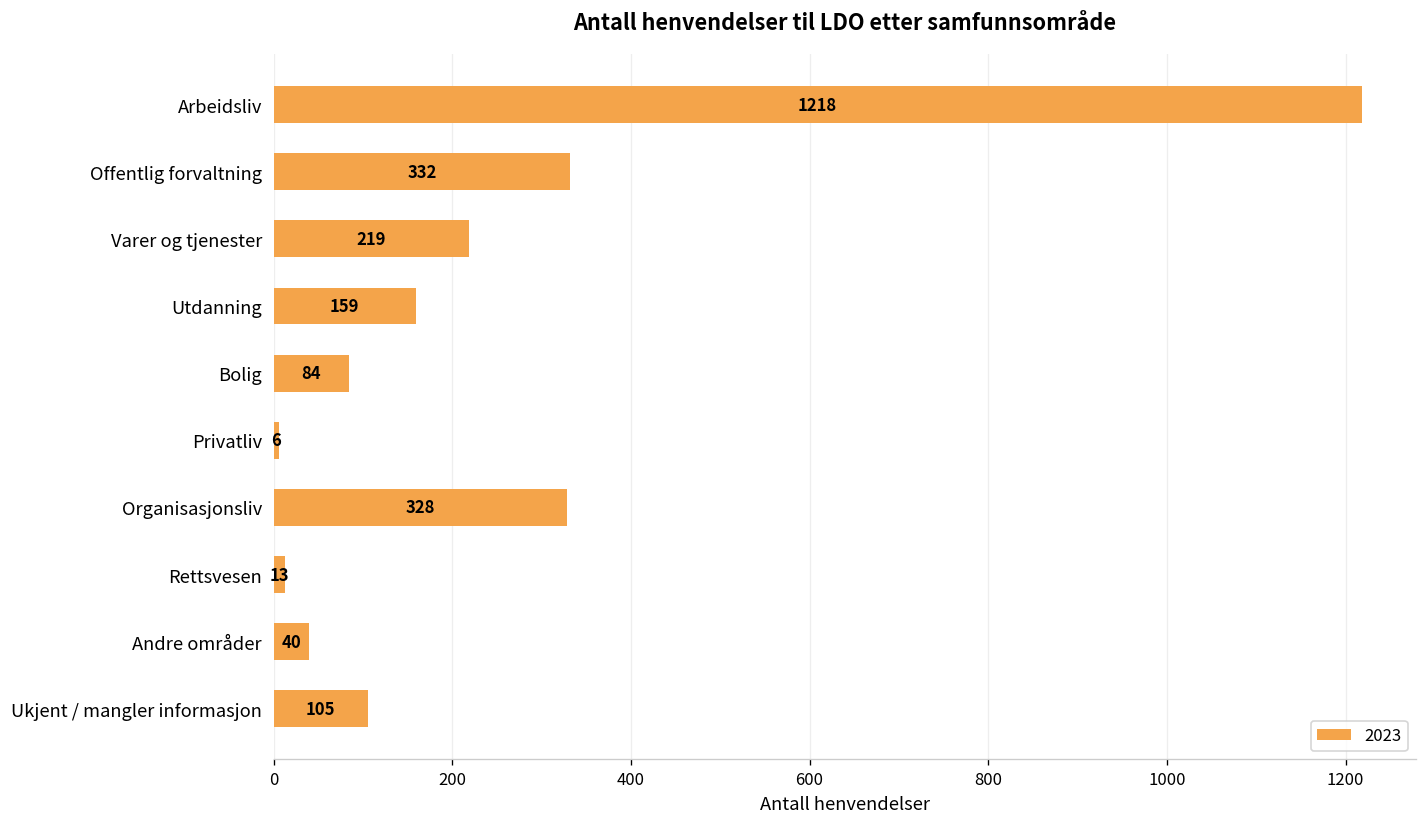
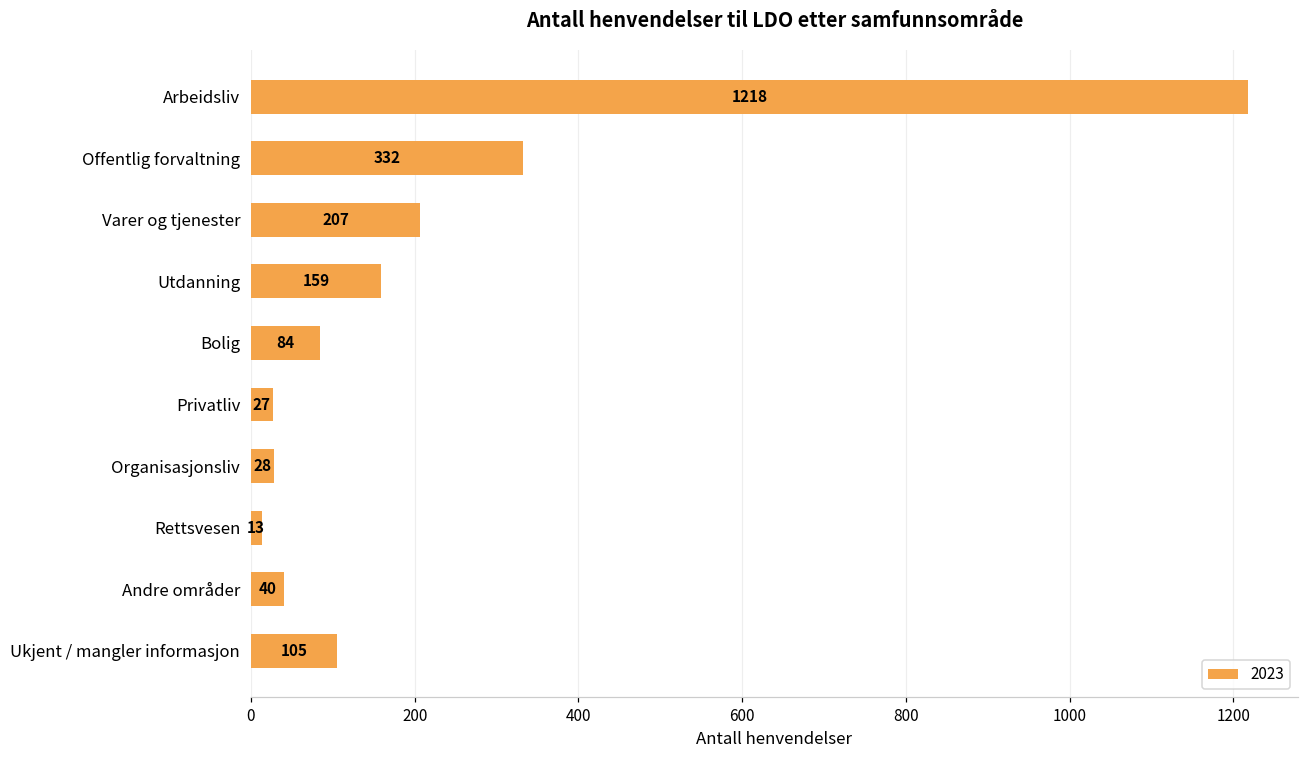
  {
    "Arbeidsliv": 1218,
    "Offentlig forvaltning": 332,
-   "Varer og tjenester": 219,
+   "Varer og tjenester": 207,
    "Utdanning": 159,
    "Bolig": 84,
-   "Privatliv": 6,
-   "Organisasjonsliv": 328,
+   "Privatliv": 27,
+   "Organisasjonsliv": 28,
    "Rettsvesen": 13,
    "Andre områder": 40,
    "Ukjent / mangler informasjon": 105
  }
